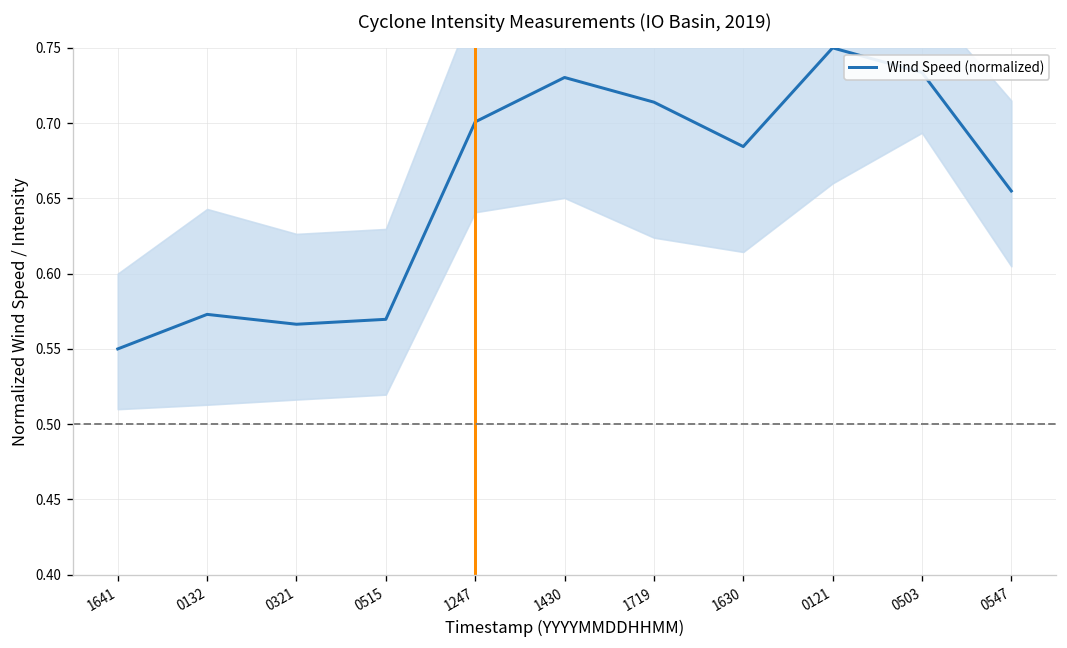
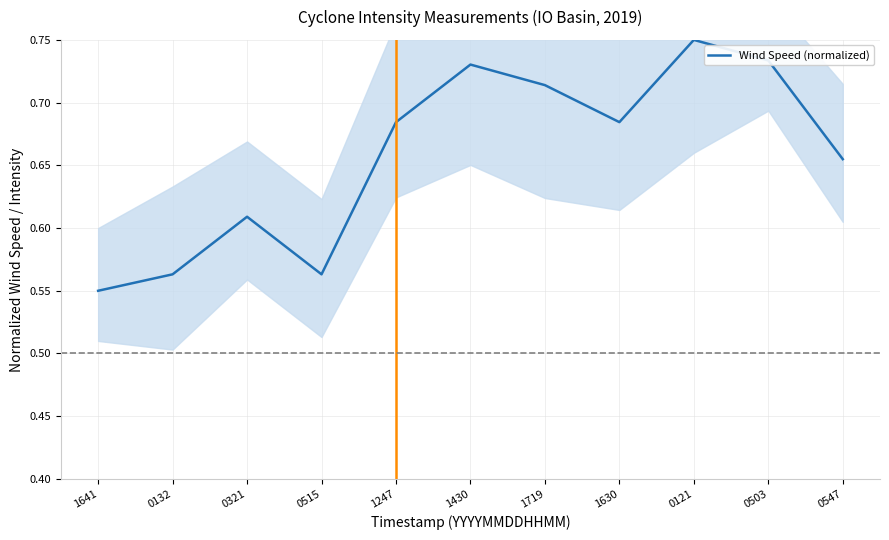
  {
    "Wind Speed (normalized)": {
      "1641": 0.550,
-     "0132": 0.573,
-     "0321": 0.566,
-     "0515": 0.570,
-     "1247": 0.701,
+     "0132": 0.563,
+     "0321": 0.609,
+     "0515": 0.563,
+     "1247": 0.684,
      "1430": 0.730,
      "1719": 0.714,
      "1630": 0.684,
      "0121": 0.750,
      "0547": 0.655
    }
  }
